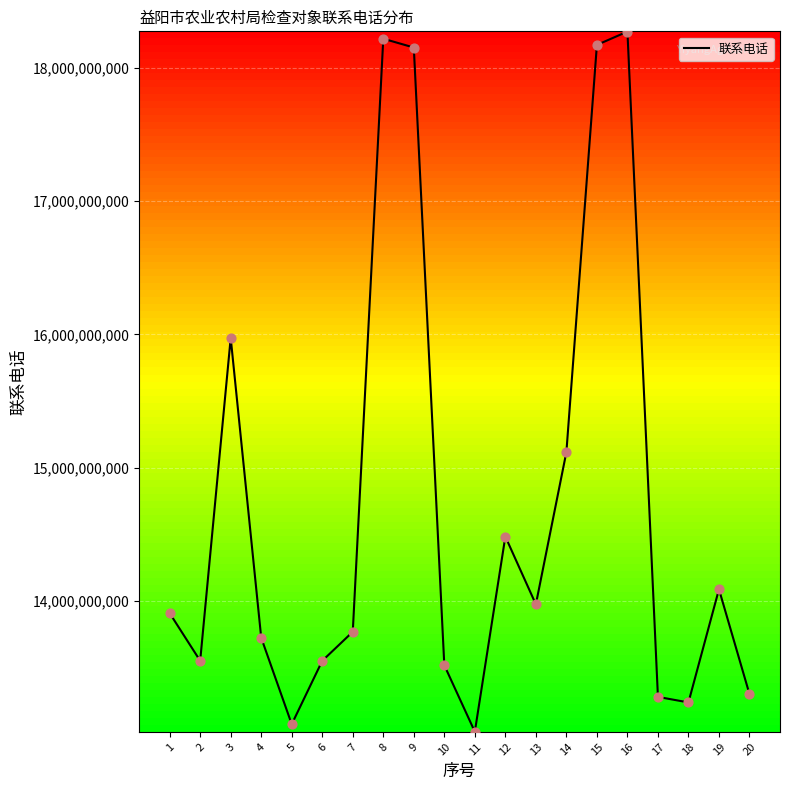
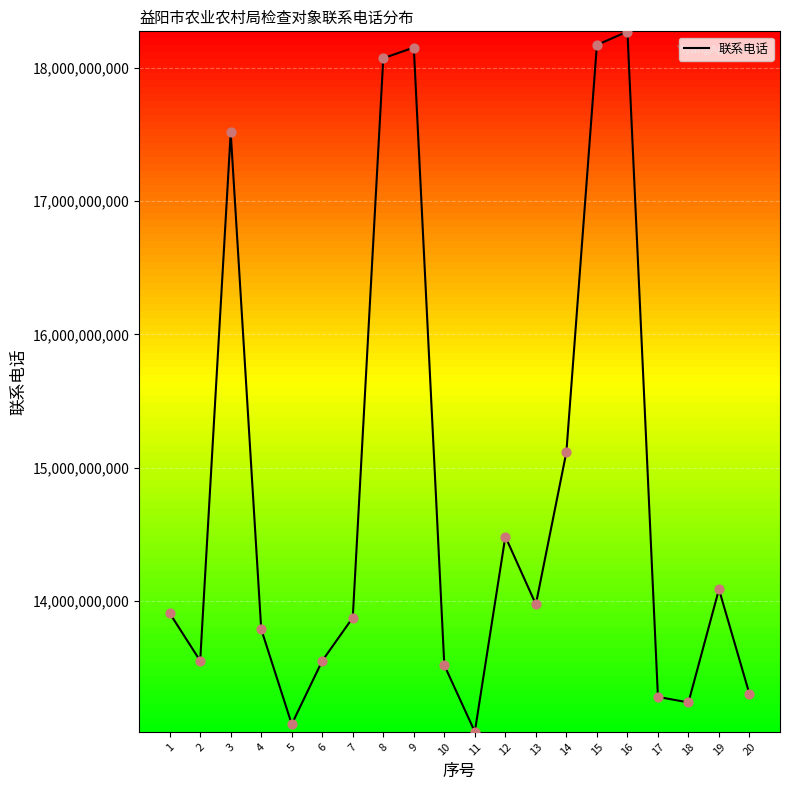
  {
    "1": "13,910,000,000",
    "2": "13,550,000,000",
-   "3": "15,970,000,000",
-   "4": "13,720,000,000",
+   "3": "17,520,000,000",
+   "4": "13,790,000,000",
    "5": "13,070,000,000",
    "6": "13,550,000,000",
-   "7": "13,770,000,000",
-   "8": "18,220,000,000",
+   "7": "13,870,000,000",
+   "8": "18,070,000,000",
    "9": "18,150,000,000",
    "10": "13,520,000,000",
    "11": "13,020,000,000",
    "12": "14,480,000,000",
    "13": "13,970,000,000",
    "14": "15,120,000,000",
    "15": "18,170,000,000",
    "16": "18,270,000,000",
    "17": "13,280,000,000",
    "18": "13,240,000,000",
    "19": "14,090,000,000",
    "20": "13,300,000,000"
  }
